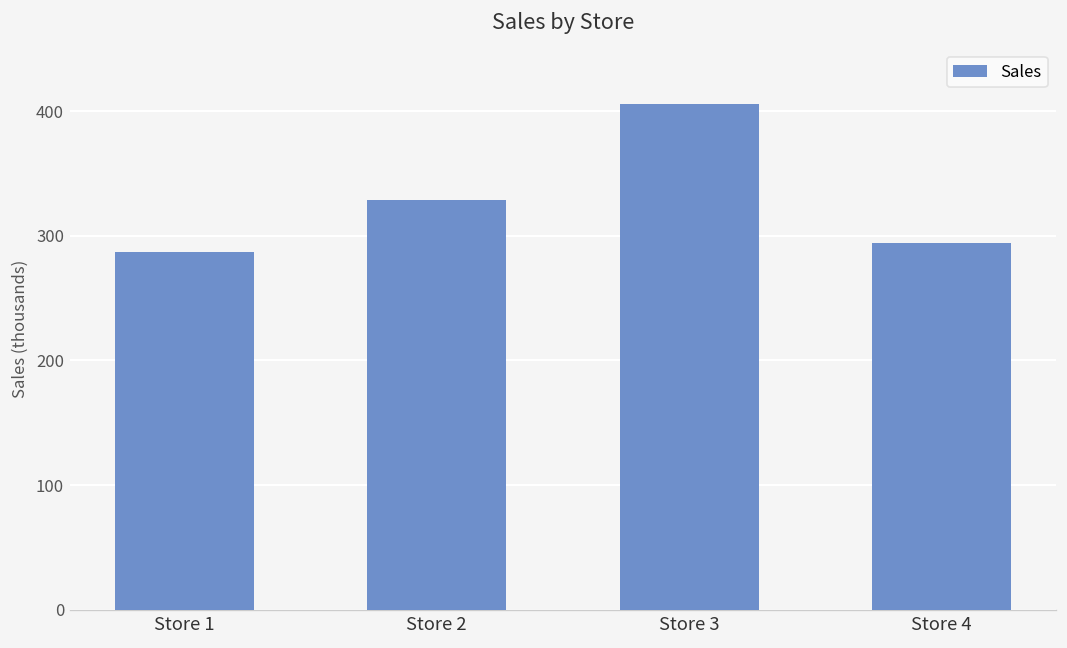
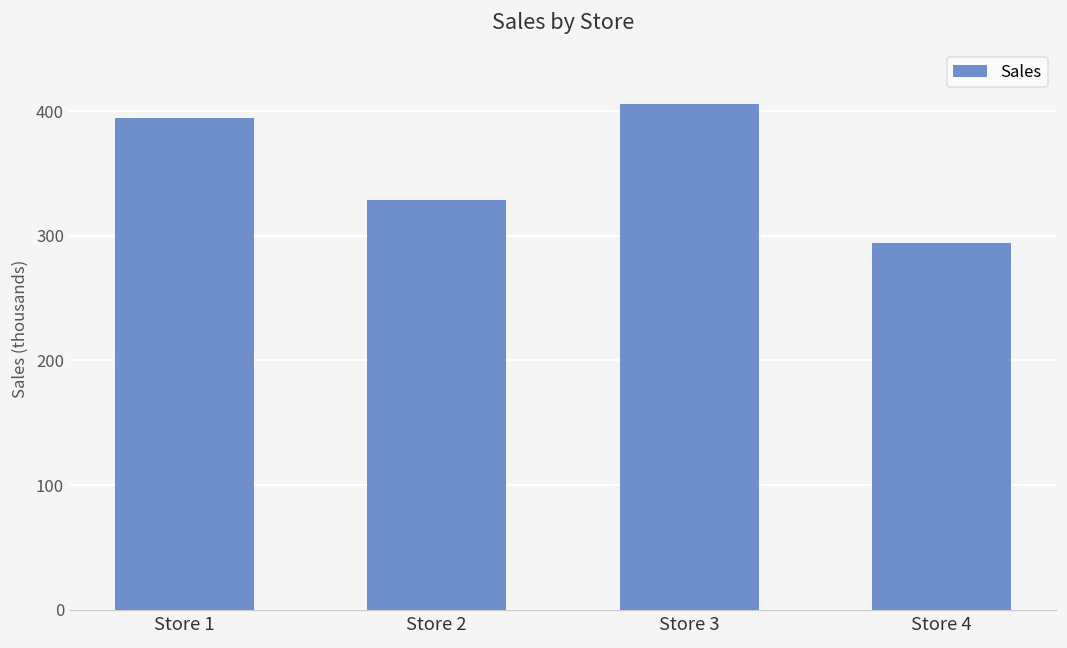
  {
-   "Store 1": 287,
+   "Store 1": 395,
    "Store 2": 328,
    "Store 3": 406,
    "Store 4": 294
  }
